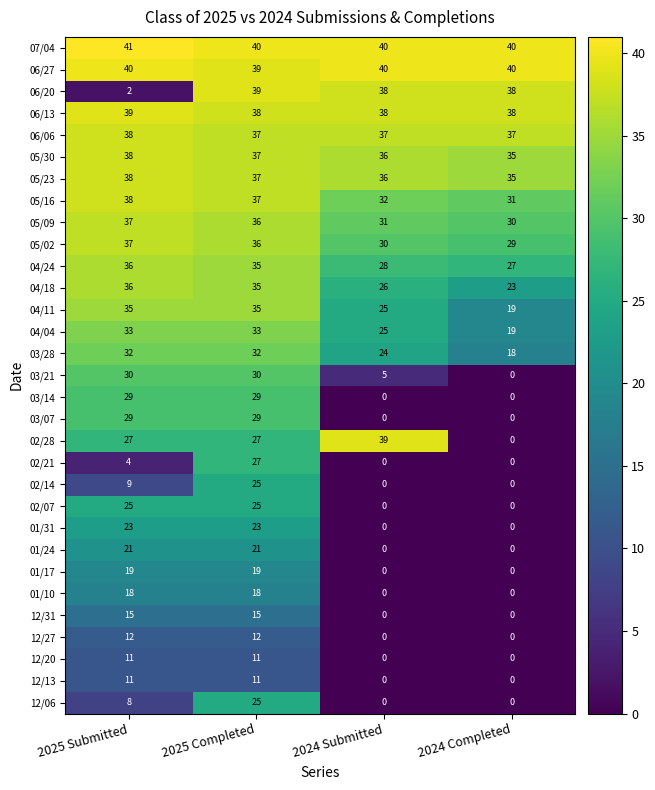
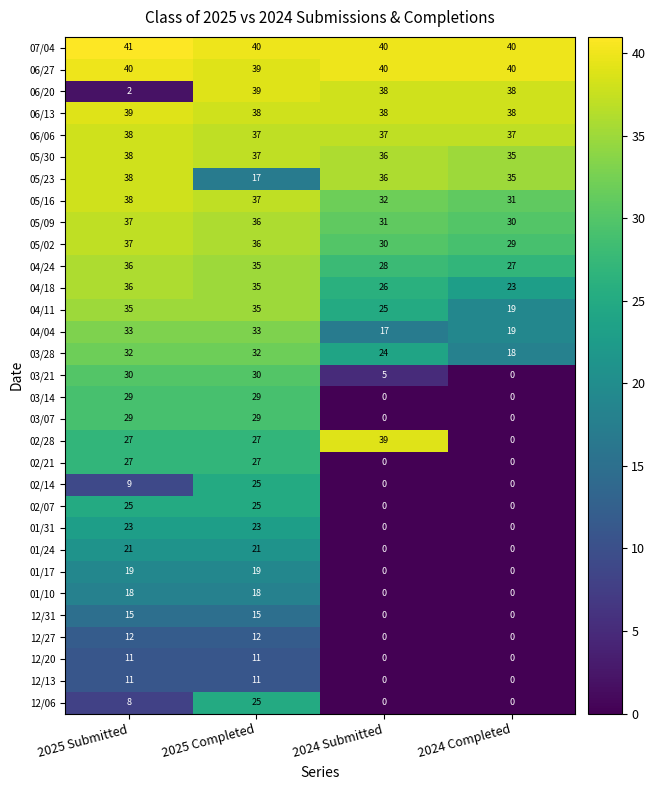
  {
    "07/04": {
      "2025 Submitted": 41,
      "2025 Completed": 40,
      "2024 Submitted": 40,
      "2024 Completed": 40
    },
    "06/27": {
      "2025 Submitted": 40,
      "2025 Completed": 39,
      "2024 Submitted": 40,
      "2024 Completed": 40
    },
    "06/20": {
      "2025 Submitted": 2,
      "2025 Completed": 39,
      "2024 Submitted": 38,
      "2024 Completed": 38
    },
    "06/13": {
      "2025 Submitted": 39,
      "2025 Completed": 38,
      "2024 Submitted": 38,
      "2024 Completed": 38
    },
    "06/06": {
      "2025 Submitted": 38,
      "2025 Completed": 37,
      "2024 Submitted": 37,
      "2024 Completed": 37
    },
    "05/30": {
      "2025 Submitted": 38,
      "2025 Completed": 37,
      "2024 Submitted": 36,
      "2024 Completed": 35
    },
    "05/23": {
      "2025 Submitted": 38,
-     "2025 Completed": 37,
+     "2025 Completed": 17,
      "2024 Submitted": 36,
      "2024 Completed": 35
    },
    "05/16": {
      "2025 Submitted": 38,
      "2025 Completed": 37,
      "2024 Submitted": 32,
      "2024 Completed": 31
    },
    "05/09": {
      "2025 Submitted": 37,
      "2025 Completed": 36,
      "2024 Submitted": 31,
      "2024 Completed": 30
    },
    "05/02": {
      "2025 Submitted": 37,
      "2025 Completed": 36,
      "2024 Submitted": 30,
      "2024 Completed": 29
    },
    "04/24": {
      "2025 Submitted": 36,
      "2025 Completed": 35,
      "2024 Submitted": 28,
      "2024 Completed": 27
    },
    "04/18": {
      "2025 Submitted": 36,
      "2025 Completed": 35,
      "2024 Submitted": 26,
      "2024 Completed": 23
    },
    "04/11": {
      "2025 Submitted": 35,
      "2025 Completed": 35,
      "2024 Submitted": 25,
      "2024 Completed": 19
    },
    "04/04": {
      "2025 Submitted": 33,
      "2025 Completed": 33,
-     "2024 Submitted": 25,
+     "2024 Submitted": 17,
      "2024 Completed": 19
    },
    "03/28": {
      "2025 Submitted": 32,
      "2025 Completed": 32,
      "2024 Submitted": 24,
      "2024 Completed": 18
    },
    "03/21": {
      "2025 Submitted": 30,
      "2025 Completed": 30,
      "2024 Submitted": 5,
      "2024 Completed": 0
    },
    "03/14": {
      "2025 Submitted": 29,
      "2025 Completed": 29,
      "2024 Submitted": 0,
      "2024 Completed": 0
    },
    "03/07": {
      "2025 Submitted": 29,
      "2025 Completed": 29,
      "2024 Submitted": 0,
      "2024 Completed": 0
    },
    "02/28": {
      "2025 Submitted": 27,
      "2025 Completed": 27,
      "2024 Submitted": 39,
      "2024 Completed": 0
    },
    "02/21": {
-     "2025 Submitted": 4,
+     "2025 Submitted": 27,
      "2025 Completed": 27,
      "2024 Submitted": 0,
      "2024 Completed": 0
    },
    "02/14": {
      "2025 Submitted": 9,
      "2025 Completed": 25,
      "2024 Submitted": 0,
      "2024 Completed": 0
    },
    "02/07": {
      "2025 Submitted": 25,
      "2025 Completed": 25,
      "2024 Submitted": 0,
      "2024 Completed": 0
    },
    "01/31": {
      "2025 Submitted": 23,
      "2025 Completed": 23,
      "2024 Submitted": 0,
      "2024 Completed": 0
    },
    "01/24": {
      "2025 Submitted": 21,
      "2025 Completed": 21,
      "2024 Submitted": 0,
      "2024 Completed": 0
    },
    "01/17": {
      "2025 Submitted": 19,
      "2025 Completed": 19,
      "2024 Submitted": 0,
      "2024 Completed": 0
    },
    "01/10": {
      "2025 Submitted": 18,
      "2025 Completed": 18,
      "2024 Submitted": 0,
      "2024 Completed": 0
    },
    "12/31": {
      "2025 Submitted": 15,
      "2025 Completed": 15,
      "2024 Submitted": 0,
      "2024 Completed": 0
    },
    "12/27": {
      "2025 Submitted": 12,
      "2025 Completed": 12,
      "2024 Submitted": 0,
      "2024 Completed": 0
    },
    "12/20": {
      "2025 Submitted": 11,
      "2025 Completed": 11,
      "2024 Submitted": 0,
      "2024 Completed": 0
    },
    "12/13": {
      "2025 Submitted": 11,
      "2025 Completed": 11,
      "2024 Submitted": 0,
      "2024 Completed": 0
    },
    "12/06": {
      "2025 Submitted": 8,
      "2025 Completed": 25,
      "2024 Submitted": 0,
      "2024 Completed": 0
    }
  }
